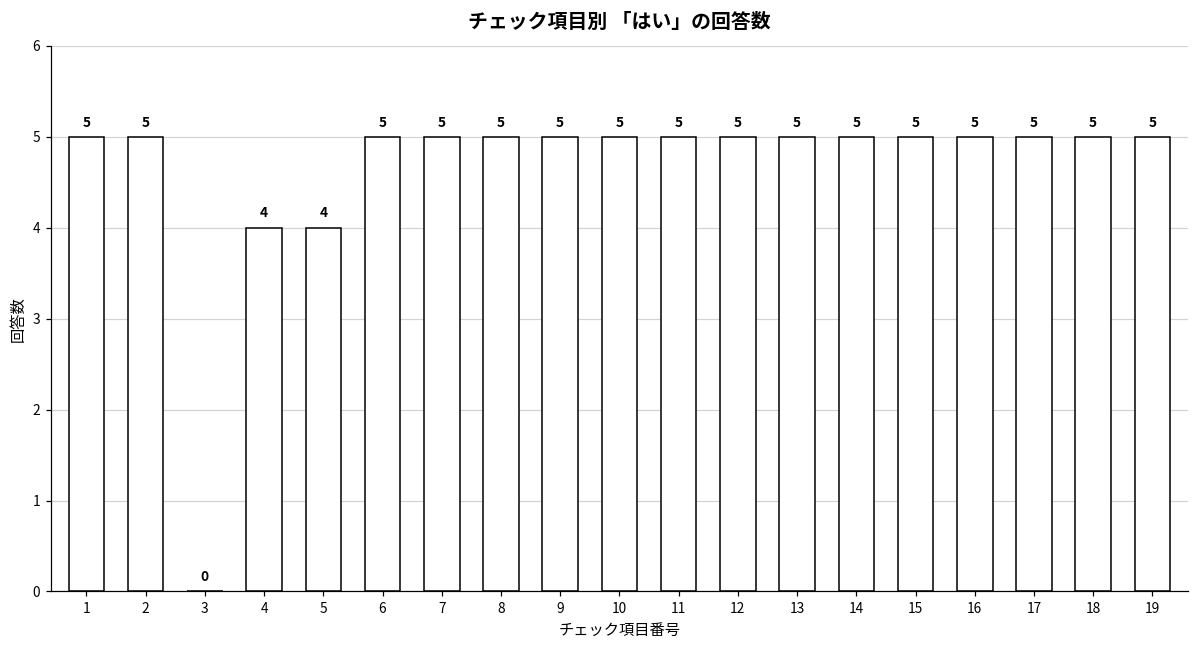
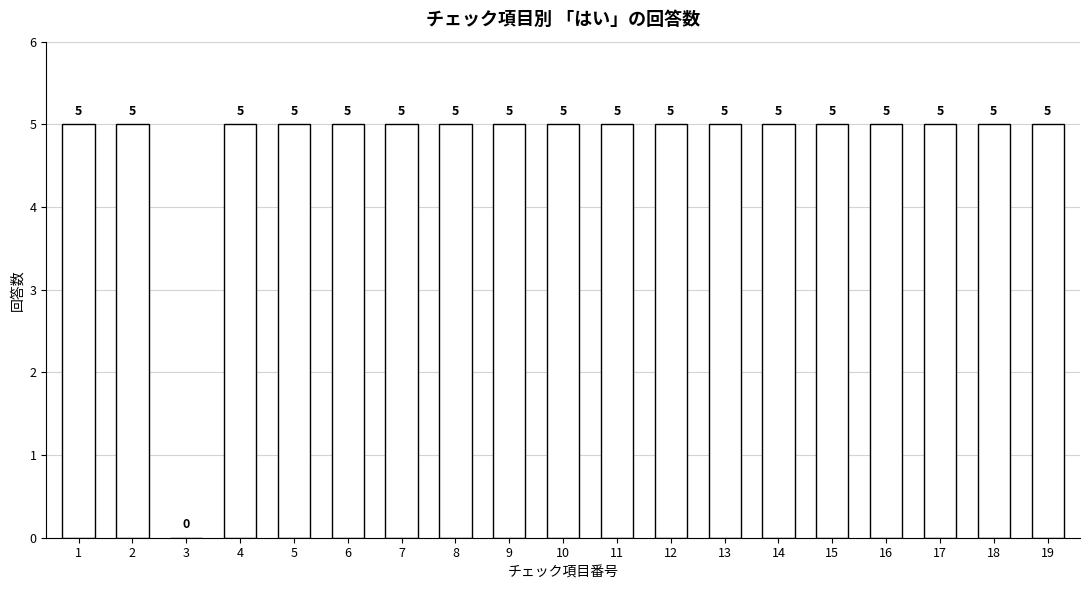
  {
    "1": 5,
    "2": 5,
    "3": 0,
-   "4": 4,
-   "5": 4,
+   "4": 5,
+   "5": 5,
    "6": 5,
    "7": 5,
    "8": 5,
    "9": 5,
    "10": 5,
    "11": 5,
    "12": 5,
    "13": 5,
    "14": 5,
    "15": 5,
    "16": 5,
    "17": 5,
    "18": 5,
    "19": 5
  }
